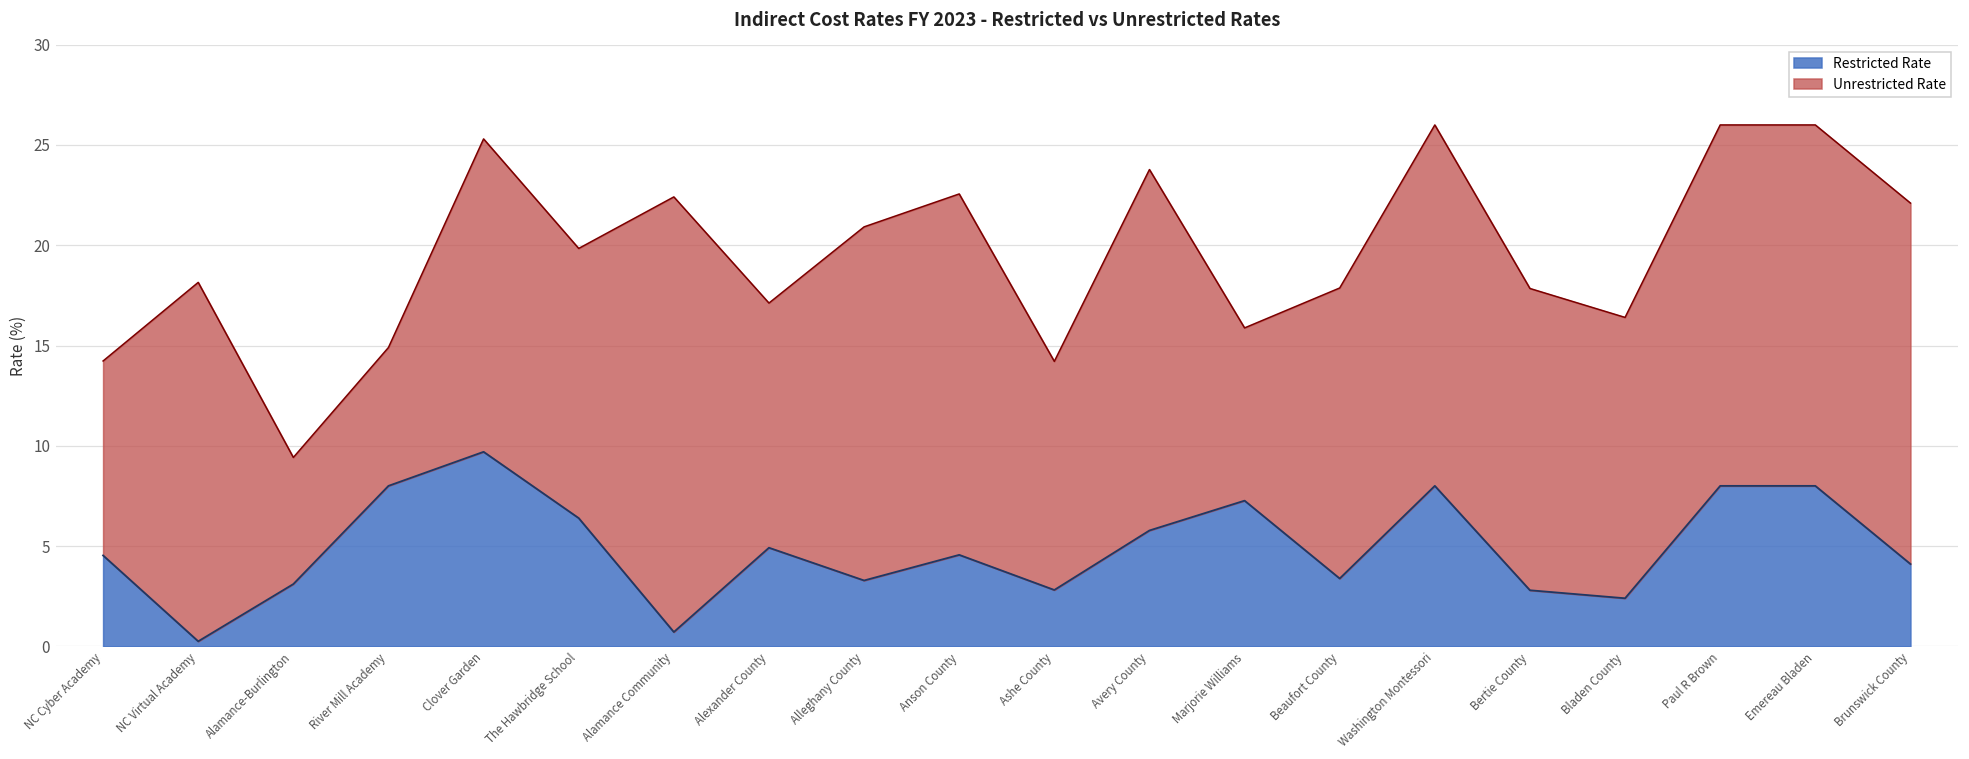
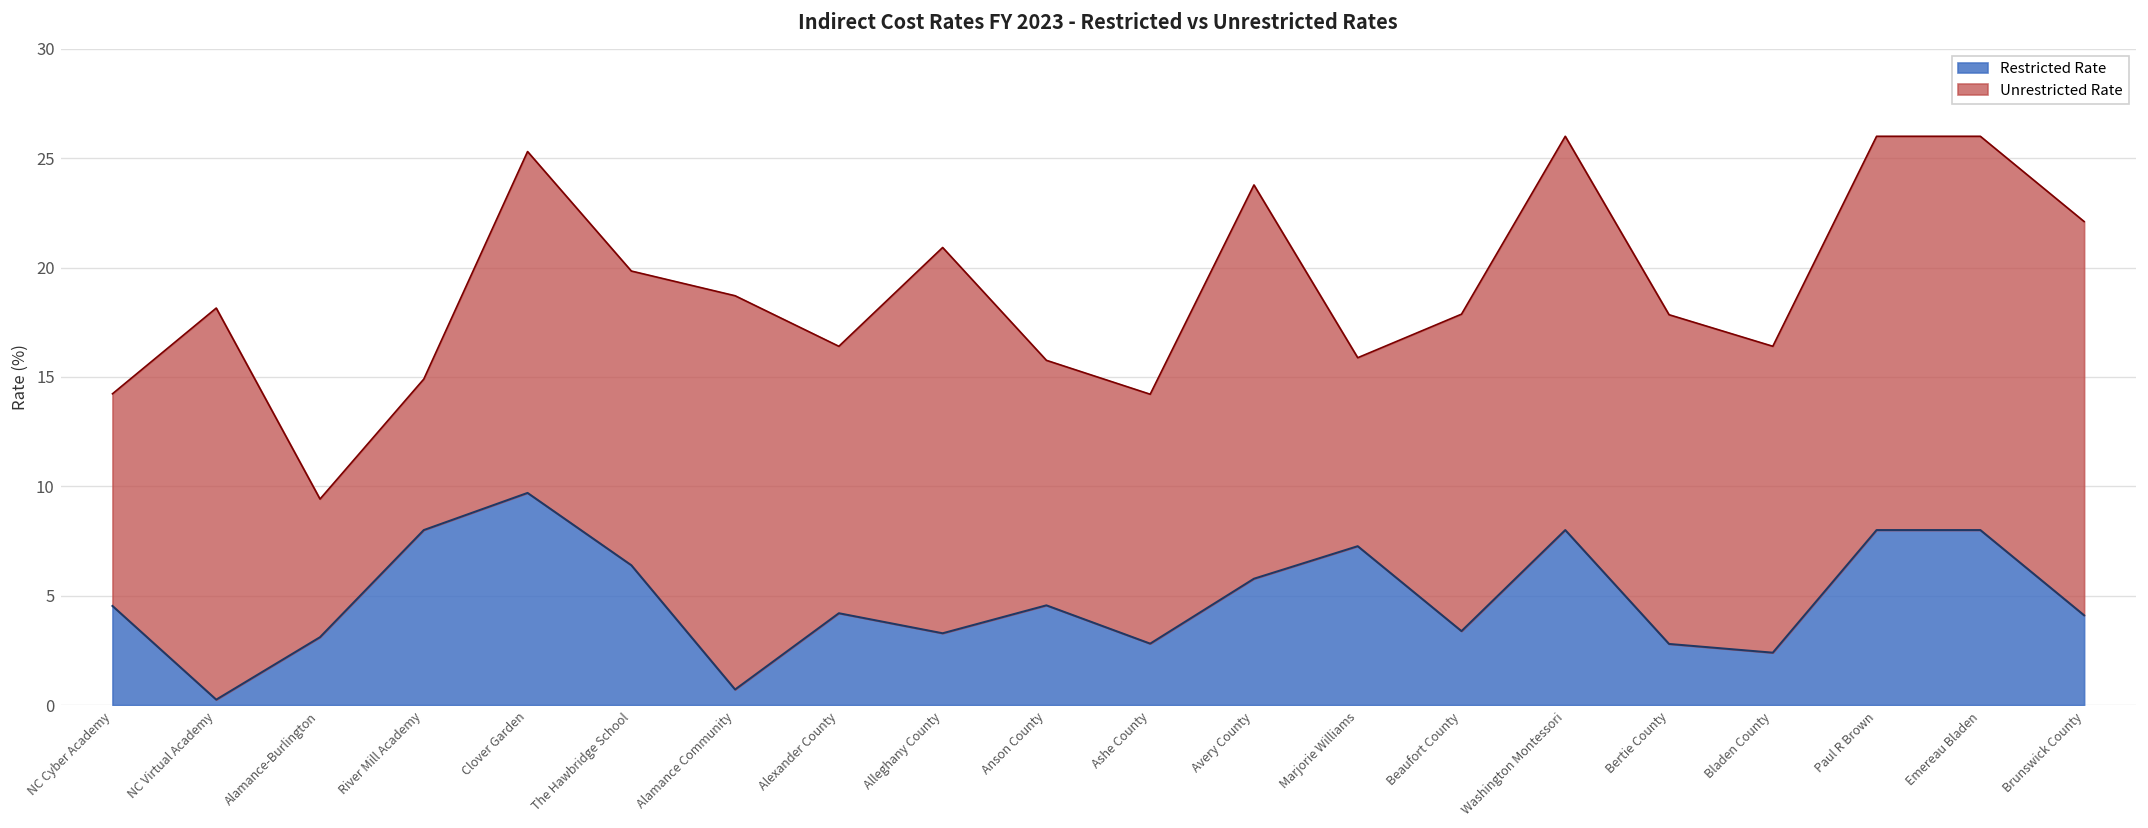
  {
    "Restricted Rate": {
      "NC Cyber Academy": 4.5,
      "NC Virtual Academy": 0.2,
      "Alamance-Burlington": 3.1,
      "River Mill Academy": 8.0,
      "Clover Garden": 9.7,
      "The Hawbridge School": 6.4,
      "Alamance Community": 0.7,
-     "Alexander County": 4.9,
+     "Alexander County": 4.2,
      "Alleghany County": 3.3,
      "Anson County": 4.6,
      "Ashe County": 2.8,
      "Avery County": 5.8,
      "Marjorie Williams": 7.3,
      "Beaufort County": 3.4,
      "Washington Montessori": 8.0,
      "Bertie County": 2.8,
      "Bladen County": 2.4,
      "Paul R Brown": 8.0,
      "Emereau Bladen": 8.0,
      "Brunswick County": 4.1
    },
    "Unrestricted Rate": {
      "NC Cyber Academy": 9.7,
      "NC Virtual Academy": 17.9,
      "Alamance-Burlington": 6.3,
      "River Mill Academy": 6.9,
      "Clover Garden": 15.6,
      "The Hawbridge School": 13.4,
-     "Alamance Community": 21.7,
+     "Alamance Community": 18.0,
      "Alexander County": 12.2,
      "Alleghany County": 17.6,
-     "Anson County": 18.0,
+     "Anson County": 11.2,
      "Ashe County": 11.4,
      "Avery County": 18.0,
      "Marjorie Williams": 8.6,
      "Beaufort County": 14.5,
      "Washington Montessori": 18.0,
      "Bertie County": 15.1,
      "Bladen County": 14.0,
      "Paul R Brown": 18.0,
      "Emereau Bladen": 18.0,
      "Brunswick County": 18.0
    }
  }
